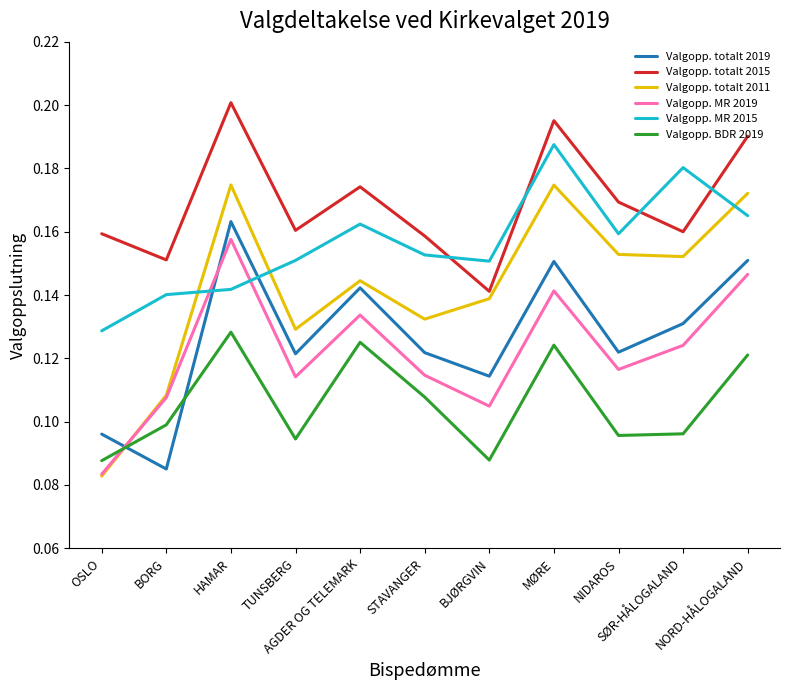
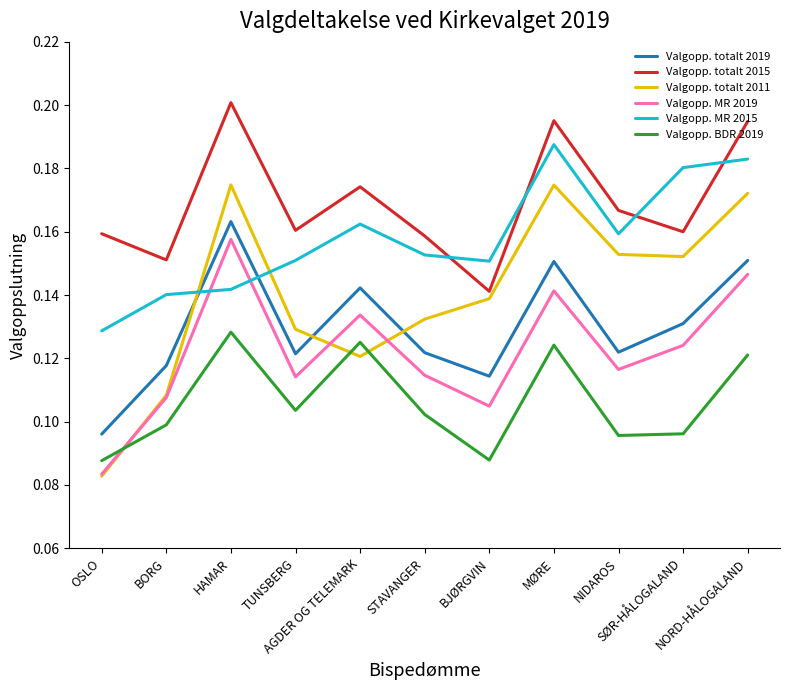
  {
    "Valgopp. totalt 2019": {
      "OSLO": 0.096,
-     "BORG": 0.085,
+     "BORG": 0.118,
      "HAMAR": 0.163,
      "TUNSBERG": 0.121,
      "AGDER OG TELEMARK": 0.142,
      "STAVANGER": 0.122,
      "BJØRGVIN": 0.114,
      "MØRE": 0.151,
      "NIDAROS": 0.122,
      "SØR-HÅLOGALAND": 0.131,
      "NORD-HÅLOGALAND": 0.151
    },
    "Valgopp. totalt 2015": {
      "OSLO": 0.159,
      "BORG": 0.151,
      "HAMAR": 0.201,
      "TUNSBERG": 0.160,
      "AGDER OG TELEMARK": 0.174,
      "STAVANGER": 0.159,
      "BJØRGVIN": 0.141,
      "MØRE": 0.195,
-     "NIDAROS": 0.169,
+     "NIDAROS": 0.167,
      "SØR-HÅLOGALAND": 0.160,
-     "NORD-HÅLOGALAND": 0.190
+     "NORD-HÅLOGALAND": 0.195
    },
    "Valgopp. totalt 2011": {
      "HAMAR": 0.175,
      "TUNSBERG": 0.129,
-     "AGDER OG TELEMARK": 0.145,
+     "AGDER OG TELEMARK": 0.121,
      "STAVANGER": 0.132,
      "BJØRGVIN": 0.139,
      "MØRE": 0.175,
      "NIDAROS": 0.153,
      "SØR-HÅLOGALAND": 0.152,
      "NORD-HÅLOGALAND": 0.172
    },
    "Valgopp. MR 2019": {
      "HAMAR": 0.158,
      "TUNSBERG": 0.114,
      "AGDER OG TELEMARK": 0.134,
      "STAVANGER": 0.115,
      "BJØRGVIN": 0.105,
      "MØRE": 0.141,
      "NIDAROS": 0.116,
      "SØR-HÅLOGALAND": 0.124,
      "NORD-HÅLOGALAND": 0.147
    },
    "Valgopp. MR 2015": {
      "OSLO": 0.129,
      "BORG": 0.140,
      "HAMAR": 0.142,
      "TUNSBERG": 0.151,
      "AGDER OG TELEMARK": 0.162,
      "STAVANGER": 0.153,
      "BJØRGVIN": 0.151,
      "MØRE": 0.188,
      "NIDAROS": 0.159,
      "SØR-HÅLOGALAND": 0.180,
-     "NORD-HÅLOGALAND": 0.165
+     "NORD-HÅLOGALAND": 0.183
    },
    "Valgopp. BDR 2019": {
      "OSLO": 0.088,
      "BORG": 0.099,
      "HAMAR": 0.128,
-     "TUNSBERG": 0.095,
+     "TUNSBERG": 0.104,
      "AGDER OG TELEMARK": 0.125,
-     "STAVANGER": 0.108,
+     "STAVANGER": 0.102,
      "BJØRGVIN": 0.088,
      "MØRE": 0.124,
      "NIDAROS": 0.096,
      "SØR-HÅLOGALAND": 0.096,
      "NORD-HÅLOGALAND": 0.121
    }
  }
